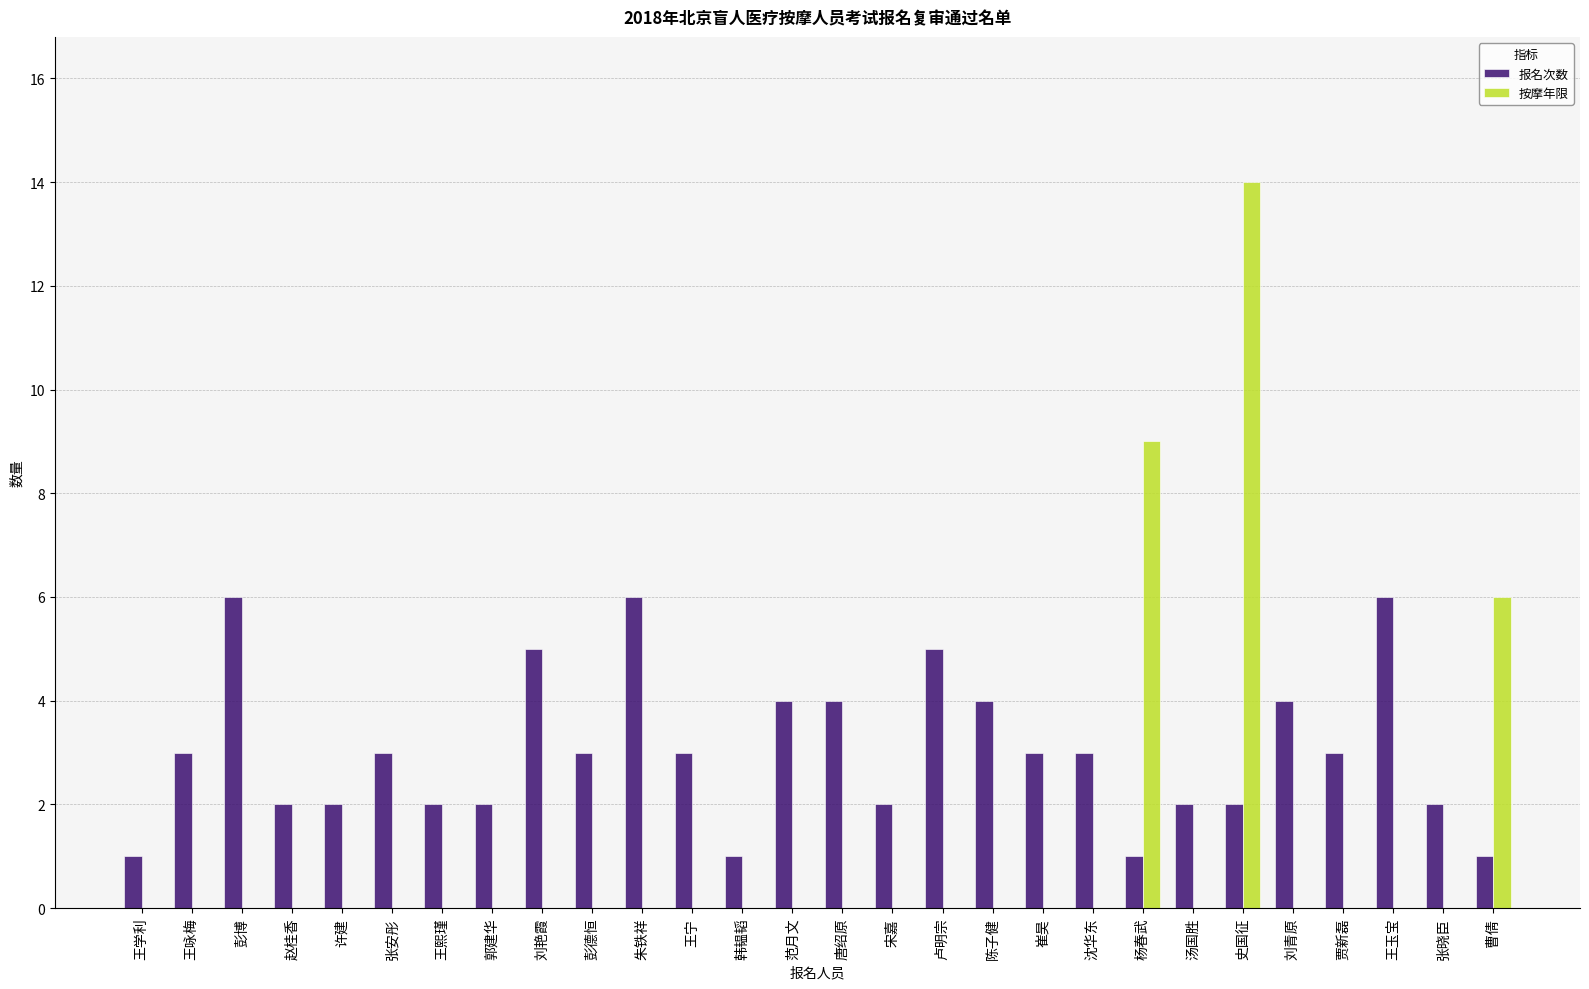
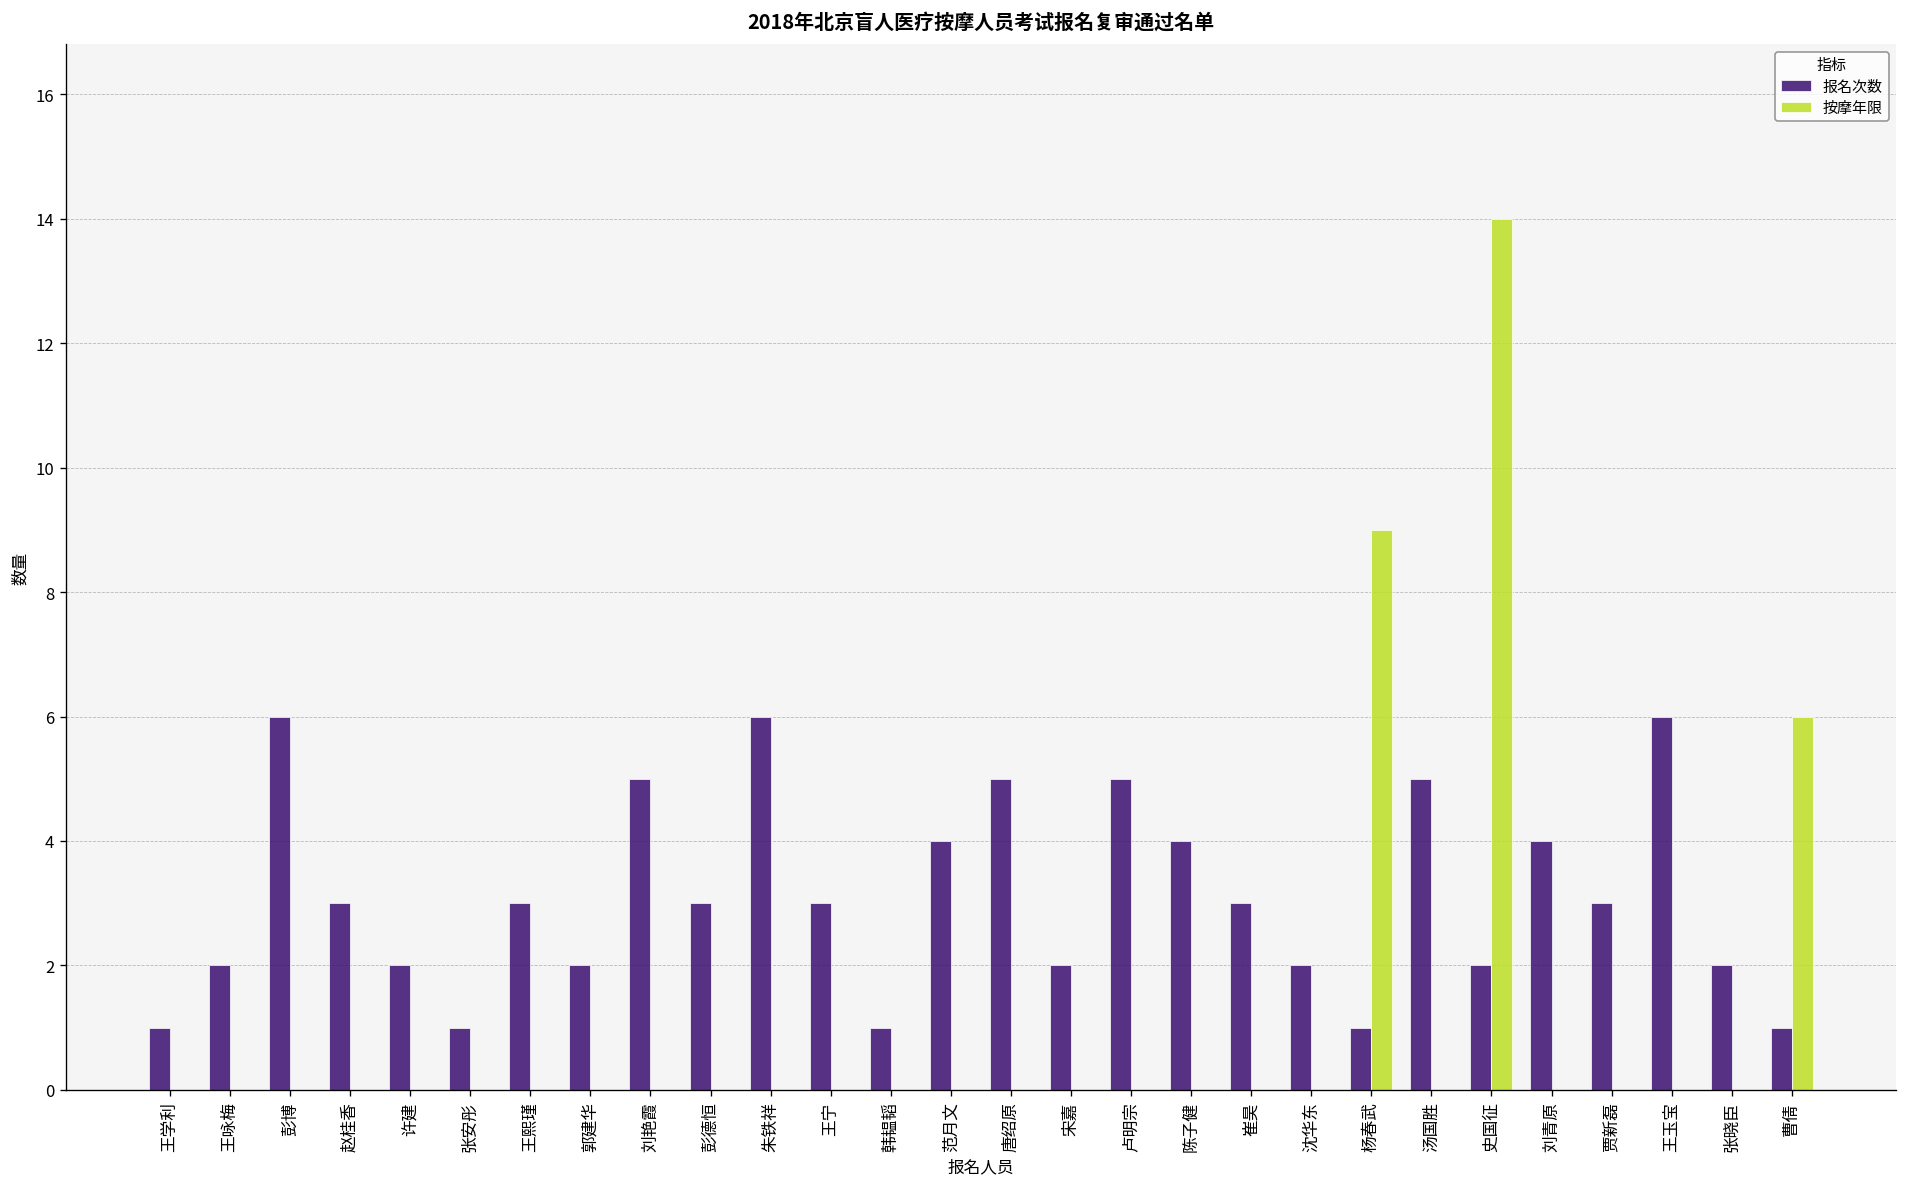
  {
    "报名次数": {
      "王学利": 1,
-     "王咏梅": 3,
+     "王咏梅": 2,
      "彭博": 6,
-     "赵桂香": 2,
+     "赵桂香": 3,
      "许建": 2,
-     "张安彤": 3,
-     "王熙瑾": 2,
+     "张安彤": 1,
+     "王熙瑾": 3,
      "郭建华": 2,
      "刘艳霞": 5,
      "彭德恒": 3,
      "朱铁祥": 6,
      "王宁": 3,
      "韩韫韬": 1,
      "范月文": 4,
-     "唐绍原": 4,
+     "唐绍原": 5,
      "宋嘉": 2,
      "卢明宗": 5,
      "陈子健": 4,
      "崔昊": 3,
-     "沈华东": 3,
+     "沈华东": 2,
      "杨春武": 1,
-     "汤国胜": 2,
+     "汤国胜": 5,
      "史国征": 2,
      "刘青原": 4,
      "贾新磊": 3,
      "王玉宝": 6,
      "张晓臣": 2,
      "曹倩": 1
    },
    "按摩年限": {
      "王学利": 0,
      "王咏梅": 0,
      "彭博": 0,
      "赵桂香": 0,
      "许建": 0,
      "张安彤": 0,
      "王熙瑾": 0,
      "郭建华": 0,
      "刘艳霞": 0,
      "彭德恒": 0,
      "朱铁祥": 0,
      "王宁": 0,
      "韩韫韬": 0,
      "范月文": 0,
      "唐绍原": 0,
      "宋嘉": 0,
      "卢明宗": 0,
      "陈子健": 0,
      "崔昊": 0,
      "沈华东": 0,
      "杨春武": 9,
      "汤国胜": 0,
      "史国征": 14,
      "刘青原": 0,
      "贾新磊": 0,
      "王玉宝": 0,
      "张晓臣": 0,
      "曹倩": 6
    }
  }
